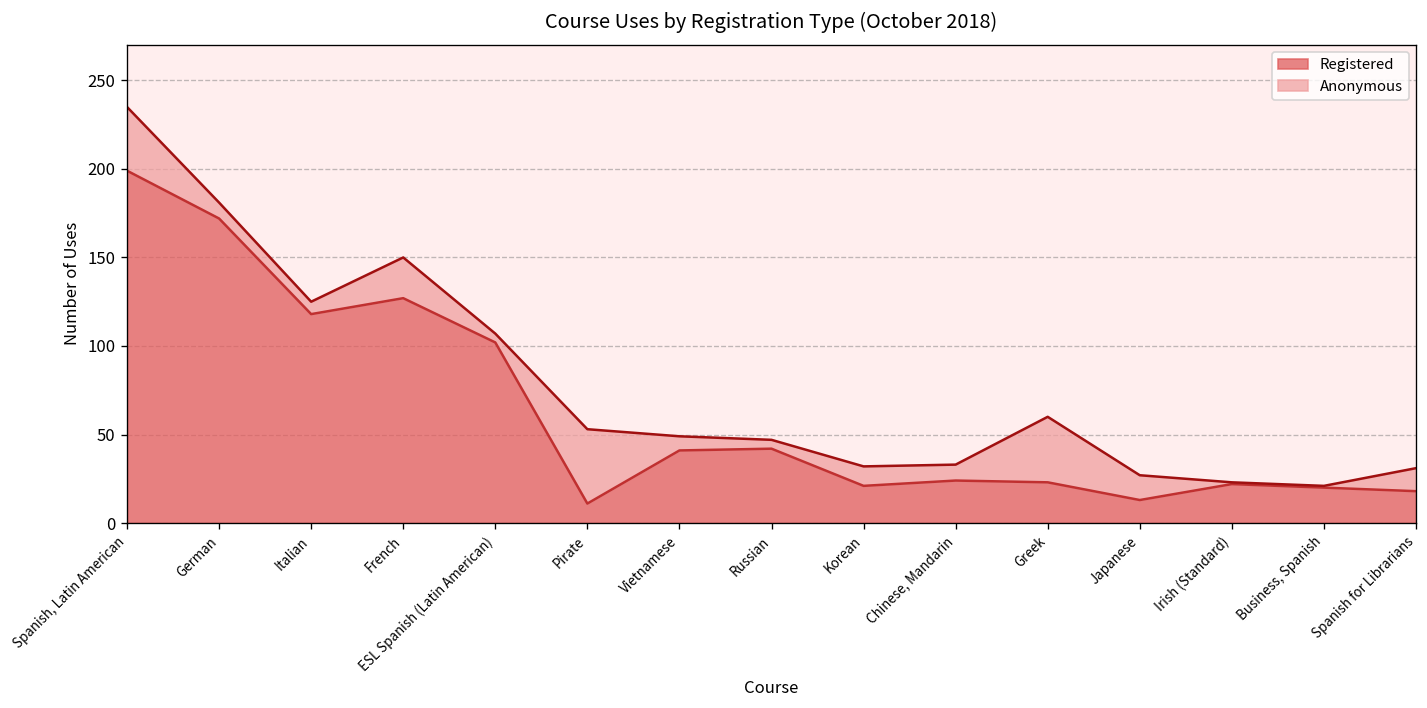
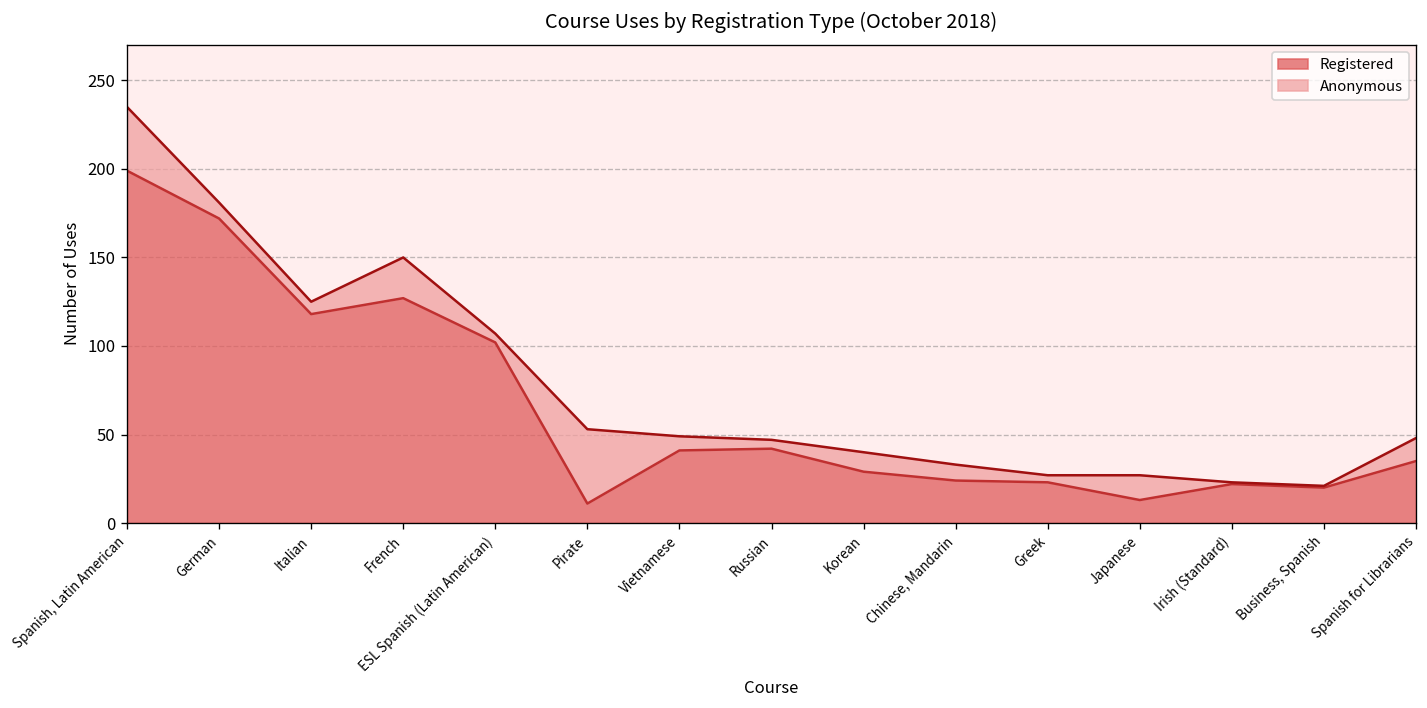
  {
    "Registered": {
      "Spanish, Latin American": 199,
      "German": 172,
      "Italian": 118,
      "French": 127,
      "ESL Spanish (Latin American)": 102,
      "Pirate": 11,
      "Vietnamese": 41,
      "Russian": 42,
-     "Korean": 21,
+     "Korean": 29,
      "Chinese, Mandarin": 24,
      "Greek": 23,
      "Japanese": 13,
-     "Spanish for Librarians": 18
+     "Spanish for Librarians": 35
    },
    "Anonymous": {
      "Spanish, Latin American": 36,
      "German": 9,
      "Italian": 7,
      "French": 23,
      "ESL Spanish (Latin American)": 5,
      "Pirate": 42,
      "Vietnamese": 8,
      "Russian": 5,
      "Korean": 11,
      "Chinese, Mandarin": 9,
-     "Greek": 37,
+     "Greek": 4,
      "Japanese": 14,
      "Spanish for Librarians": 13
    }
  }
